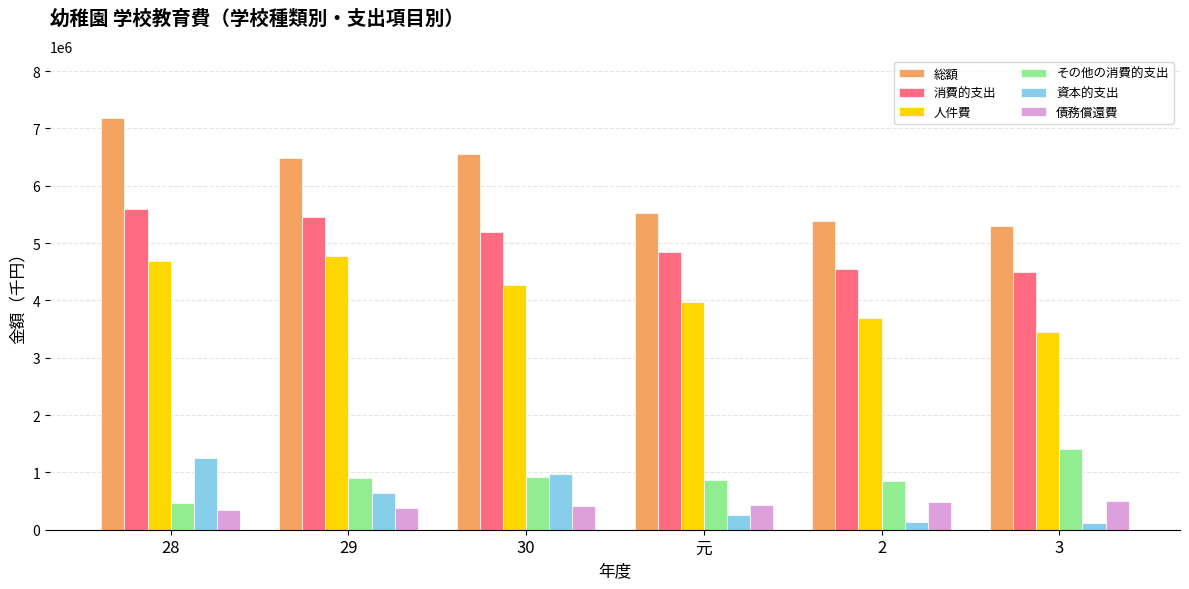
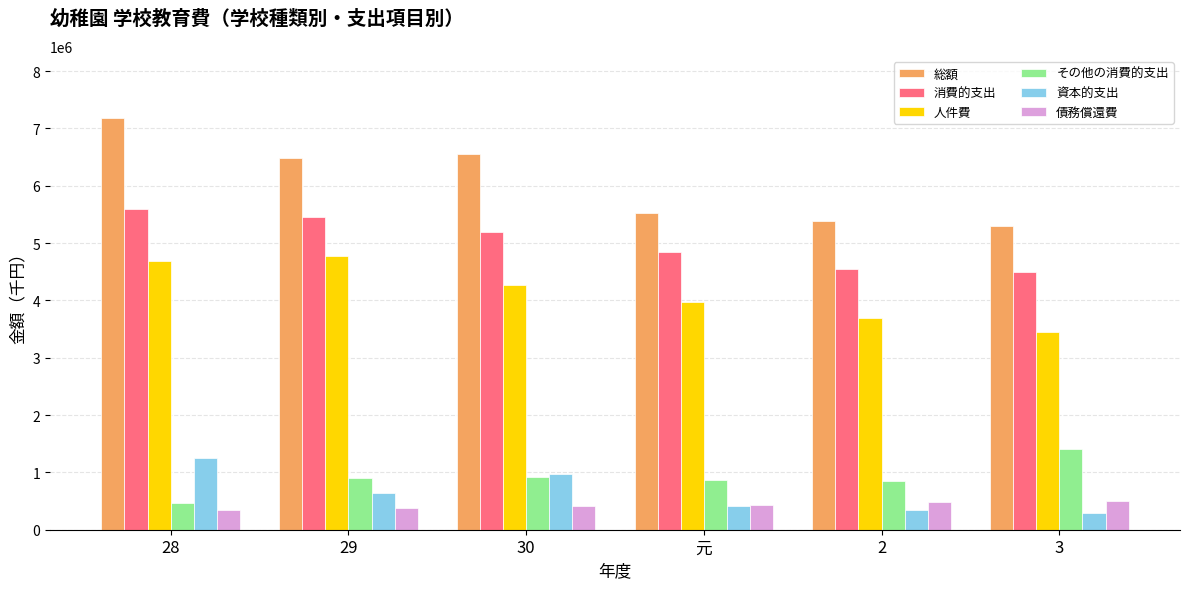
  {
    "総額": {
      "28": 7200000,
      "29": 6500000,
      "30": 6600000,
      "元": 5500000,
      "2": 5400000,
      "3": 5300000
    },
    "消費的支出": {
      "28": 5600000,
      "29": 5500000,
      "30": 5200000,
      "元": 4800000,
      "2": 4600000,
      "3": 4500000
    },
    "人件費": {
      "28": 4700000,
      "29": 4800000,
      "30": 4300000,
      "元": 4000000,
      "2": 3700000,
      "3": 3500000
    },
    "その他の消費的支出": {
      "28": 500000,
      "29": 900000,
      "30": 900000,
      "元": 900000,
      "2": 900000,
      "3": 1400000
    },
    "資本的支出": {
      "28": 1200000,
      "29": 600000,
      "30": 1000000,
-     "元": 300000,
-     "2": 100000,
-     "3": 100000
+     "元": 400000,
+     "2": 300000,
+     "3": 300000
    },
    "債務償還費": {
      "28": 300000,
      "29": 400000,
      "30": 400000,
      "元": 400000,
      "2": 500000,
      "3": 500000
    }
  }
